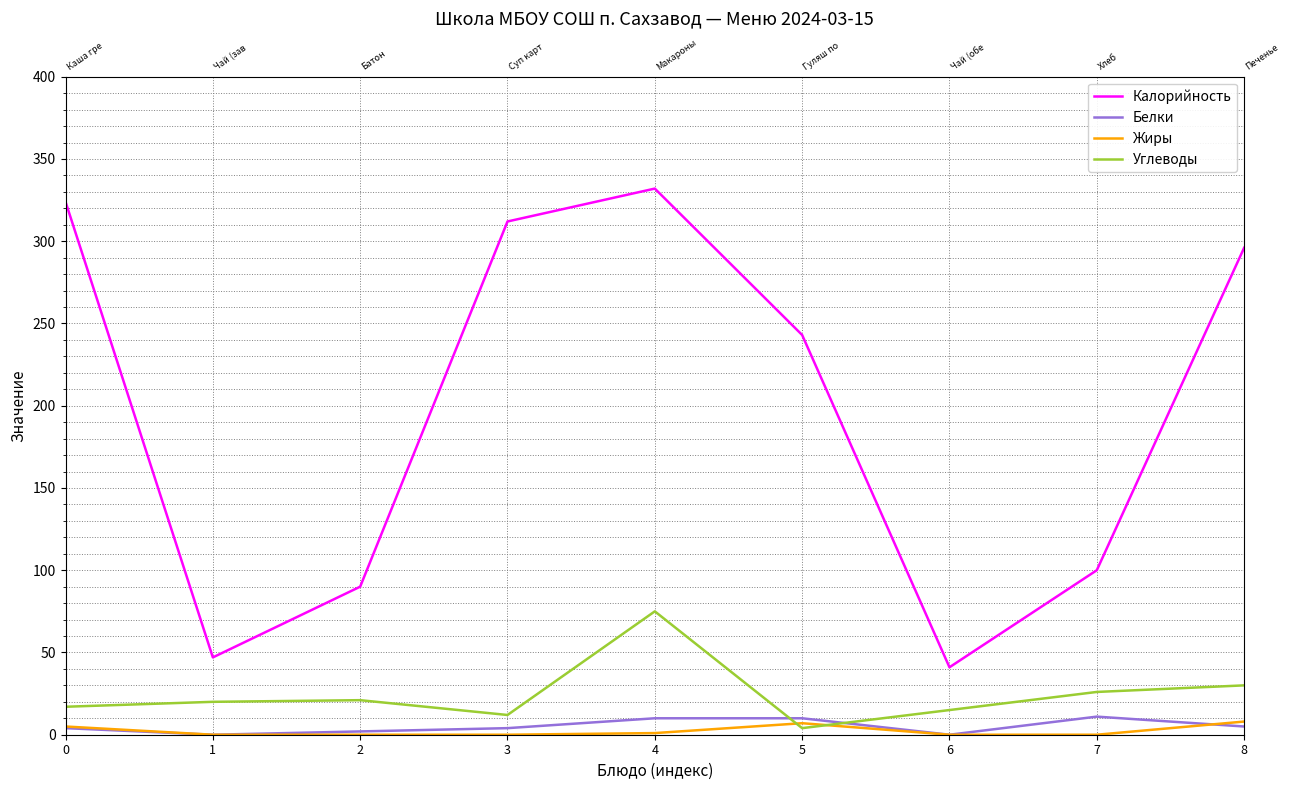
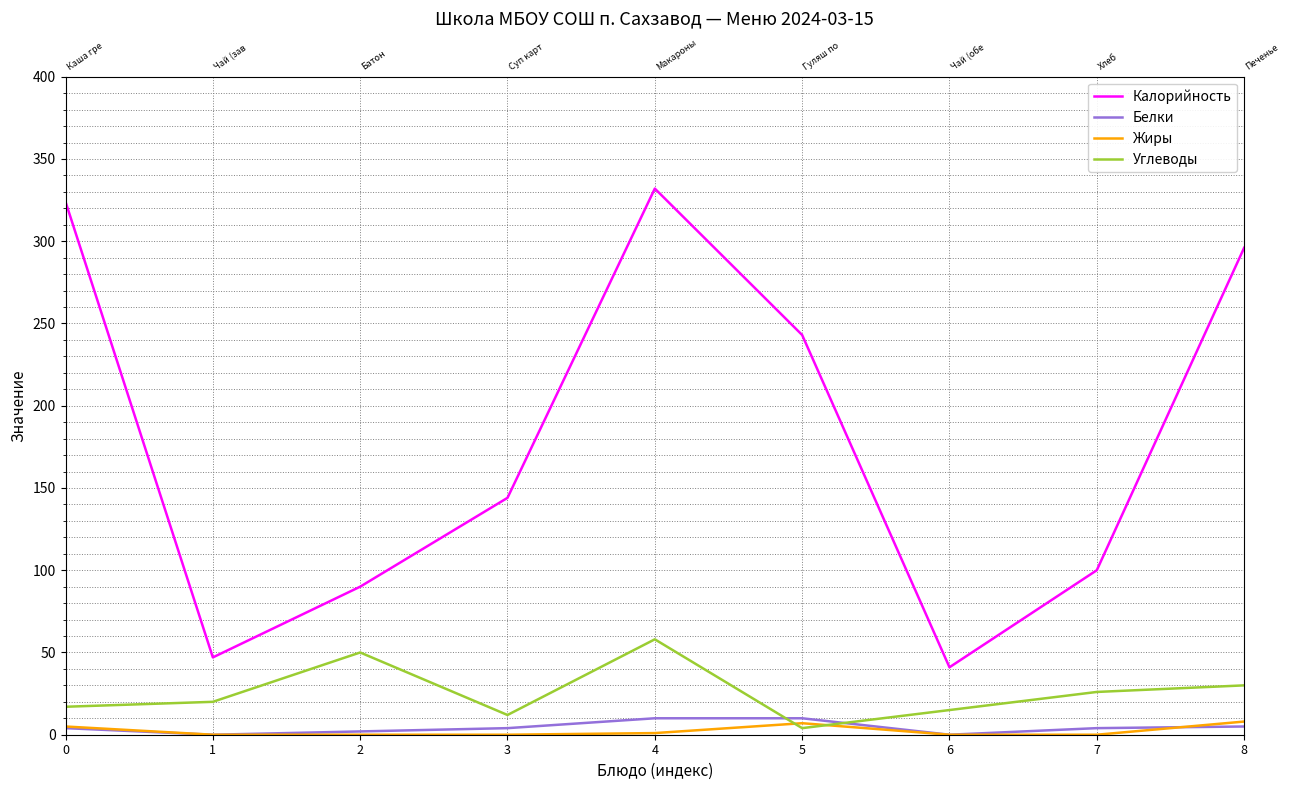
  {
    "Калорийность": {
      "0": 324,
      "1": 47,
      "2": 90,
-     "3": 312,
+     "3": 144,
      "4": 332,
      "5": 243,
      "6": 41,
      "7": 100,
      "8": 296
    },
    "Белки": {
      "2": 2,
      "3": 4,
      "4": 10,
      "5": 10,
-     "7": 11,
+     "7": 4,
      "8": 5
    },
    "Жиры": {
      "2": 0,
      "3": 0,
      "4": 1,
      "5": 7,
      "7": 0,
      "8": 8
    },
    "Углеводы": {
      "0": 17,
      "1": 20,
-     "2": 21,
+     "2": 50,
      "3": 12,
-     "4": 75,
+     "4": 58,
      "5": 4,
      "6": 15,
      "7": 26,
      "8": 30
    }
  }
